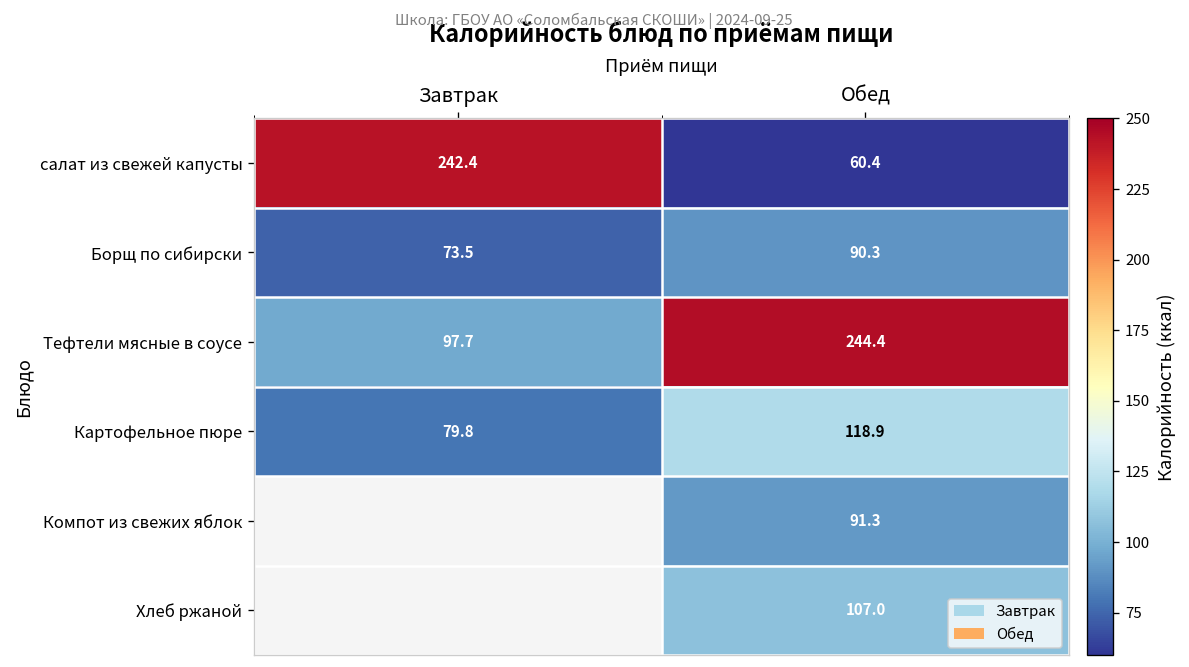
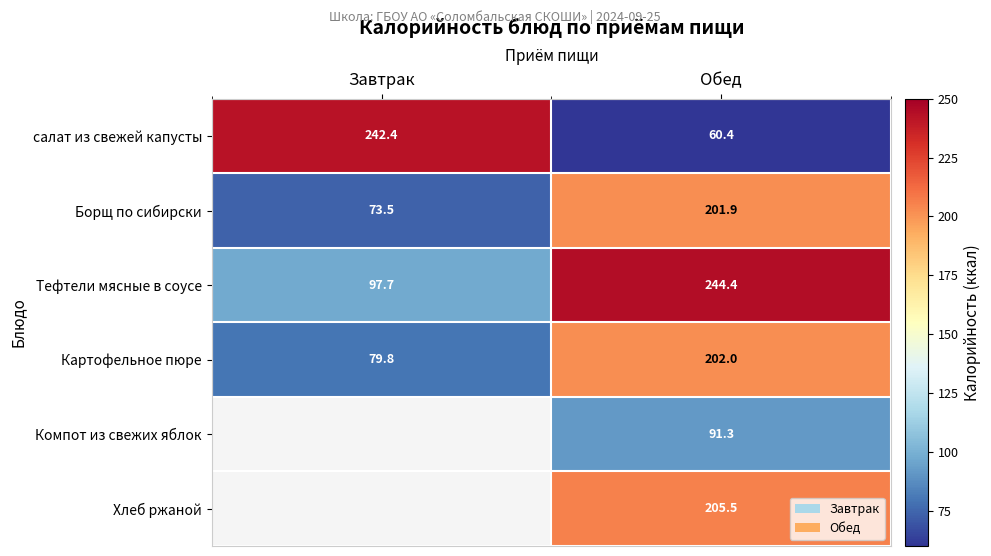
  {
    "салат из свежей капусты": {
      "Завтрак": 242.4,
      "Обед": 60.4
    },
    "Борщ по сибирски": {
      "Завтрак": 73.5,
-     "Обед": 90.3
+     "Обед": 201.9
    },
    "Тефтели мясные в соусе": {
      "Завтрак": 97.7,
      "Обед": 244.4
    },
    "Картофельное пюре": {
      "Завтрак": 79.8,
-     "Обед": 118.9
+     "Обед": 202.0
    },
    "Компот из свежих яблок": {
      "Обед": 91.3
    },
    "Хлеб ржаной": {
-     "Обед": 107.0
+     "Обед": 205.5
    }
  }
